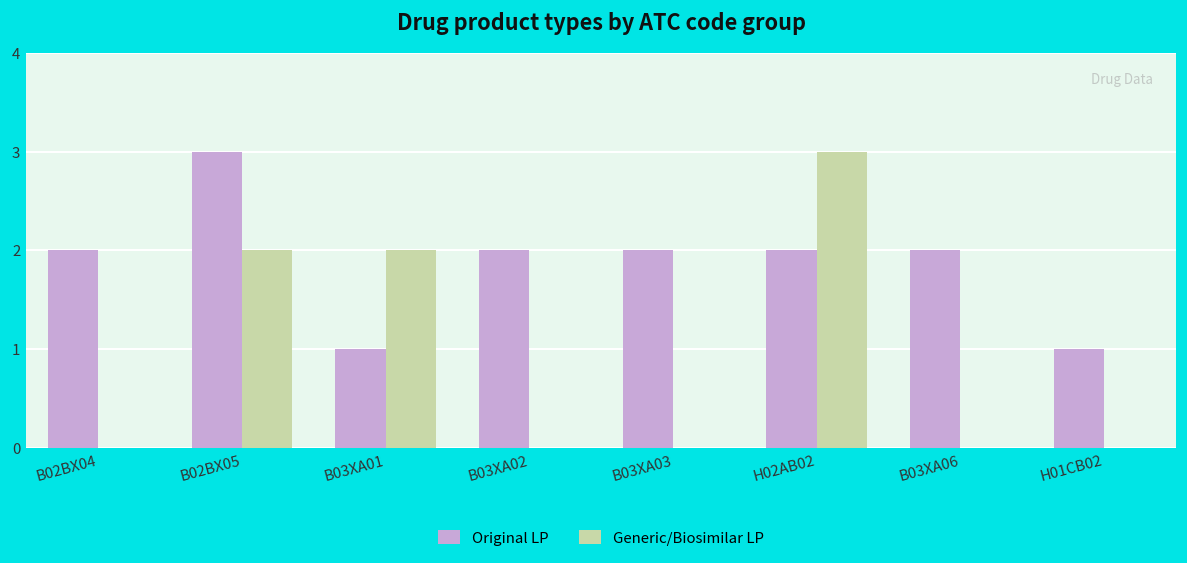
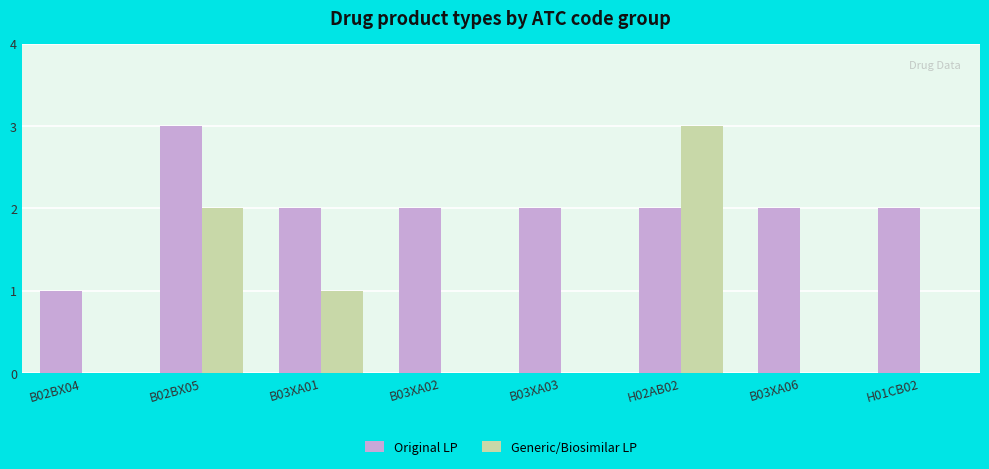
  {
    "Original LP": {
-     "B02BX04": 2,
+     "B02BX04": 1,
      "B02BX05": 3,
-     "B03XA01": 1,
+     "B03XA01": 2,
      "B03XA02": 2,
      "B03XA03": 2,
      "H02AB02": 2,
      "B03XA06": 2,
-     "H01CB02": 1
+     "H01CB02": 2
    },
    "Generic/Biosimilar LP": {
      "B02BX04": 0,
      "B02BX05": 2,
-     "B03XA01": 2,
+     "B03XA01": 1,
      "B03XA02": 0,
      "B03XA03": 0,
      "H02AB02": 3,
      "B03XA06": 0,
      "H01CB02": 0
    }
  }
